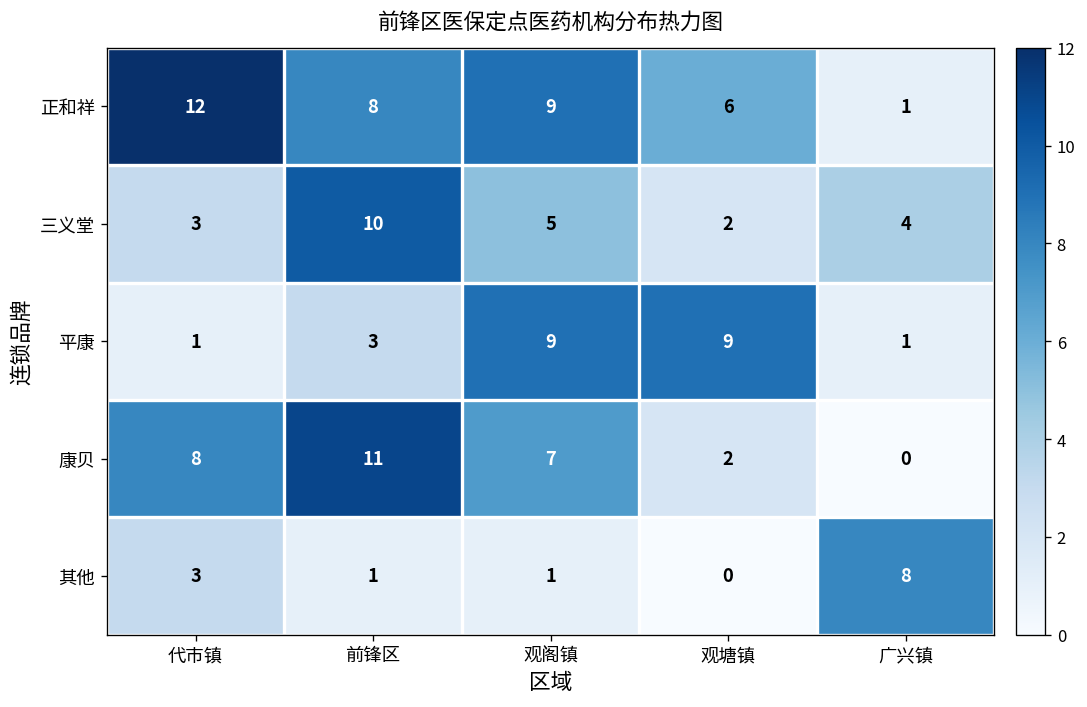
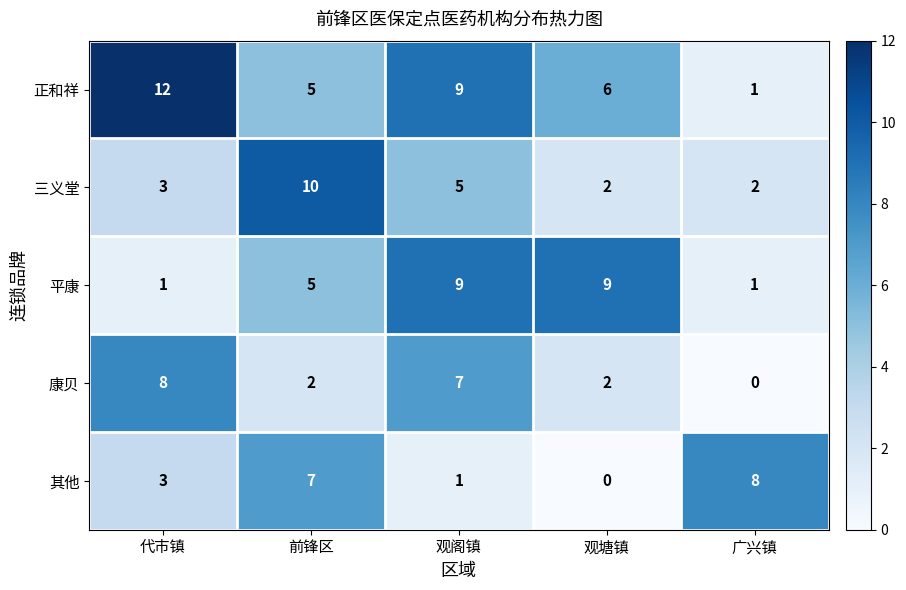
  {
    "正和祥": {
      "代市镇": 12,
-     "前锋区": 8,
+     "前锋区": 5,
      "观阁镇": 9,
      "观塘镇": 6,
      "广兴镇": 1
    },
    "三义堂": {
      "代市镇": 3,
      "前锋区": 10,
      "观阁镇": 5,
      "观塘镇": 2,
-     "广兴镇": 4
+     "广兴镇": 2
    },
    "平康": {
      "代市镇": 1,
-     "前锋区": 3,
+     "前锋区": 5,
      "观阁镇": 9,
      "观塘镇": 9,
      "广兴镇": 1
    },
    "康贝": {
      "代市镇": 8,
-     "前锋区": 11,
+     "前锋区": 2,
      "观阁镇": 7,
      "观塘镇": 2,
      "广兴镇": 0
    },
    "其他": {
      "代市镇": 3,
-     "前锋区": 1,
+     "前锋区": 7,
      "观阁镇": 1,
      "观塘镇": 0,
      "广兴镇": 8
    }
  }
